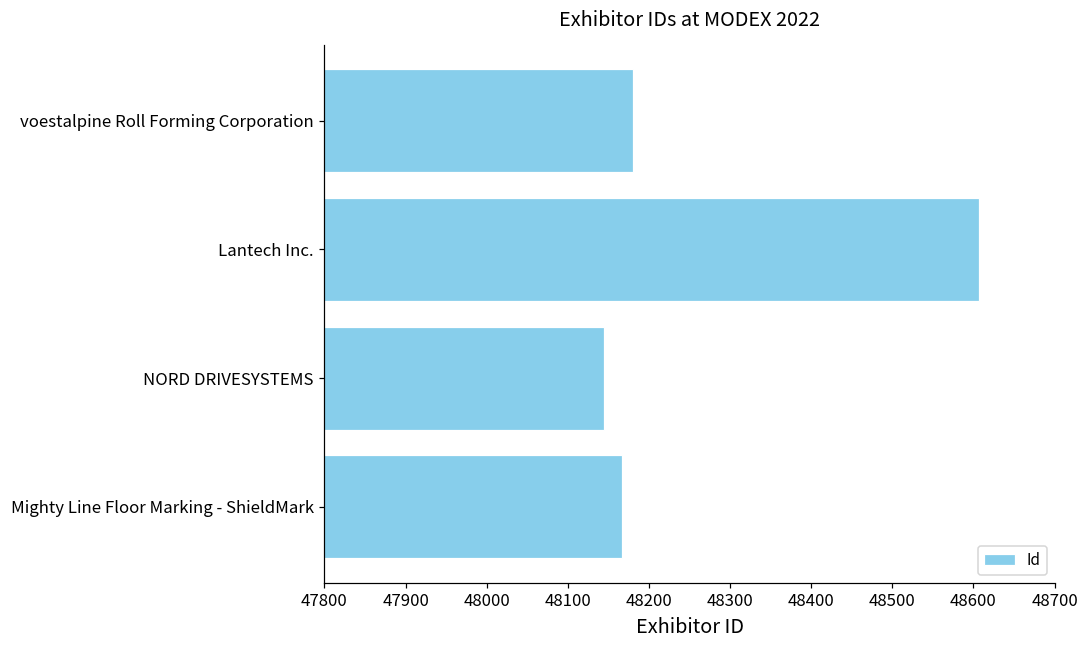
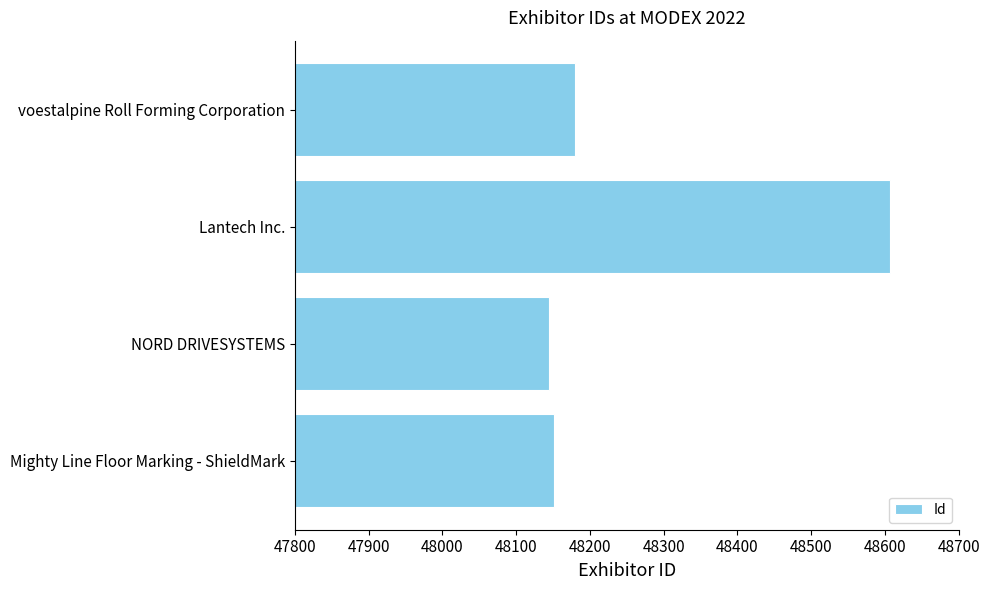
  {
    "voestalpine Roll Forming Corporation": 48180,
    "Lantech Inc.": 48610,
    "NORD DRIVESYSTEMS": 48140,
-   "Mighty Line Floor Marking - ShieldMark": 48170
+   "Mighty Line Floor Marking - ShieldMark": 48150
  }
